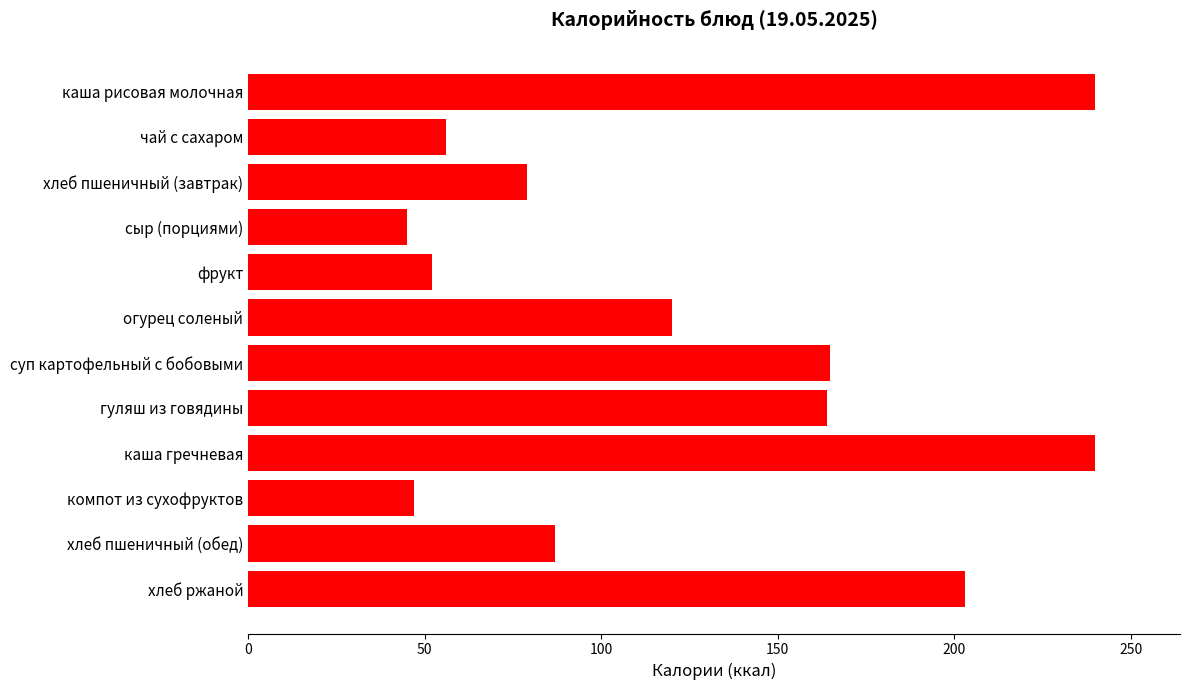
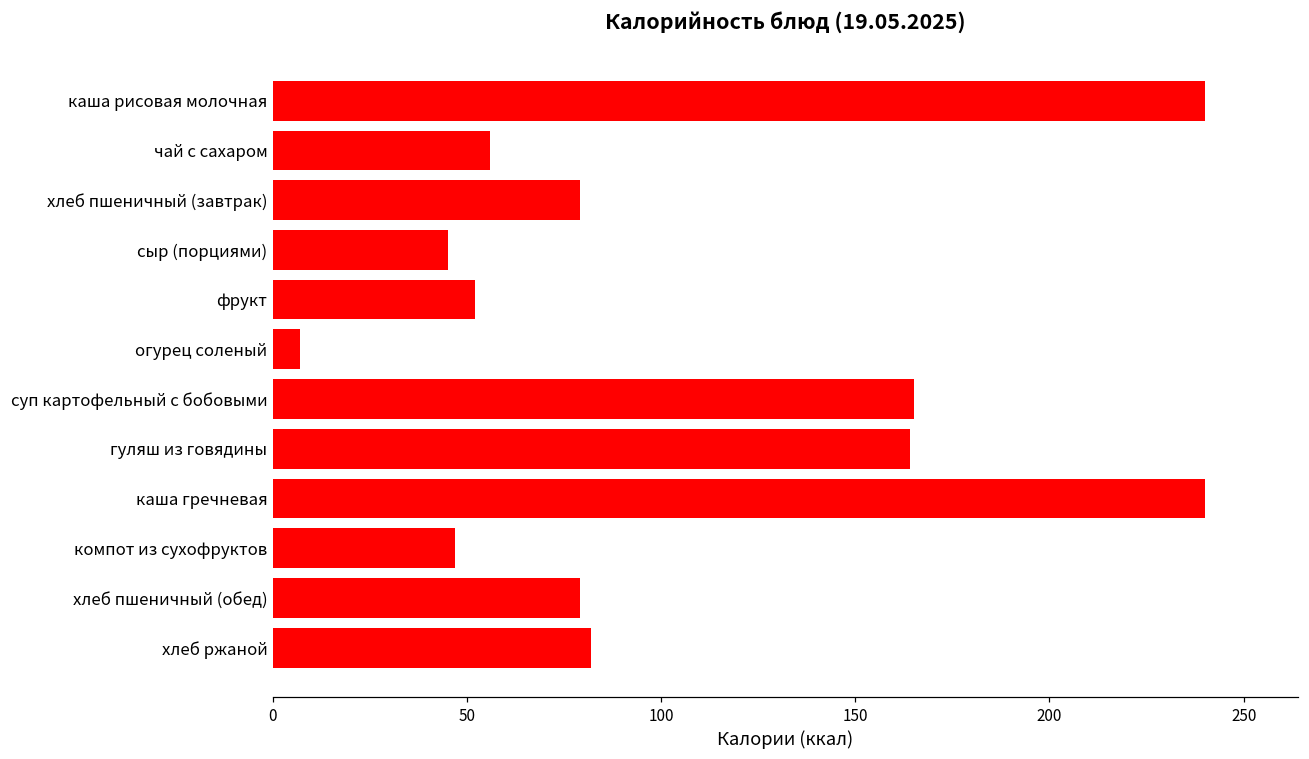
  {
    "каша рисовая молочная": 240,
    "чай с сахаром": 56,
    "хлеб пшеничный (завтрак)": 79,
    "сыр (порциями)": 45,
    "фрукт": 52,
-   "огурец соленый": 120,
+   "огурец соленый": 7,
    "суп картофельный с бобовыми": 165,
    "гуляш из говядины": 164,
    "каша гречневая": 240,
    "компот из сухофруктов": 47,
-   "хлеб пшеничный (обед)": 87,
-   "хлеб ржаной": 203
+   "хлеб пшеничный (обед)": 79,
+   "хлеб ржаной": 82
  }
